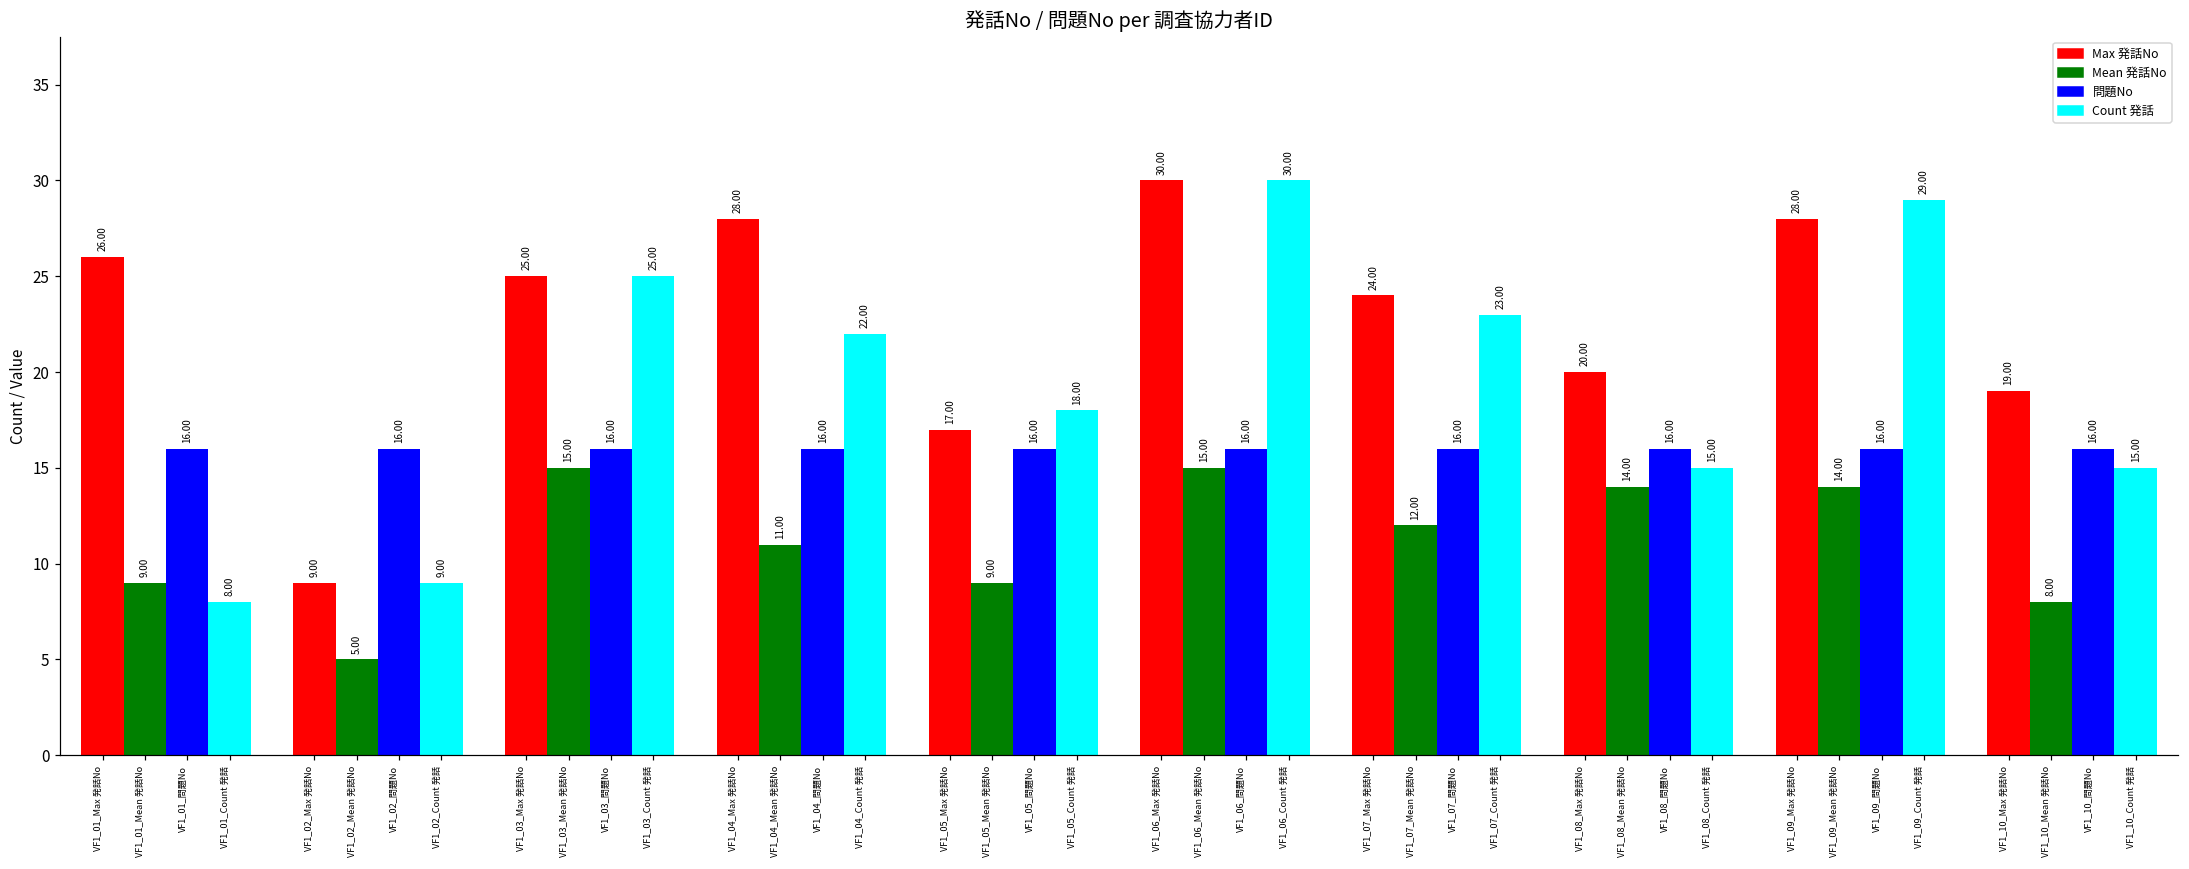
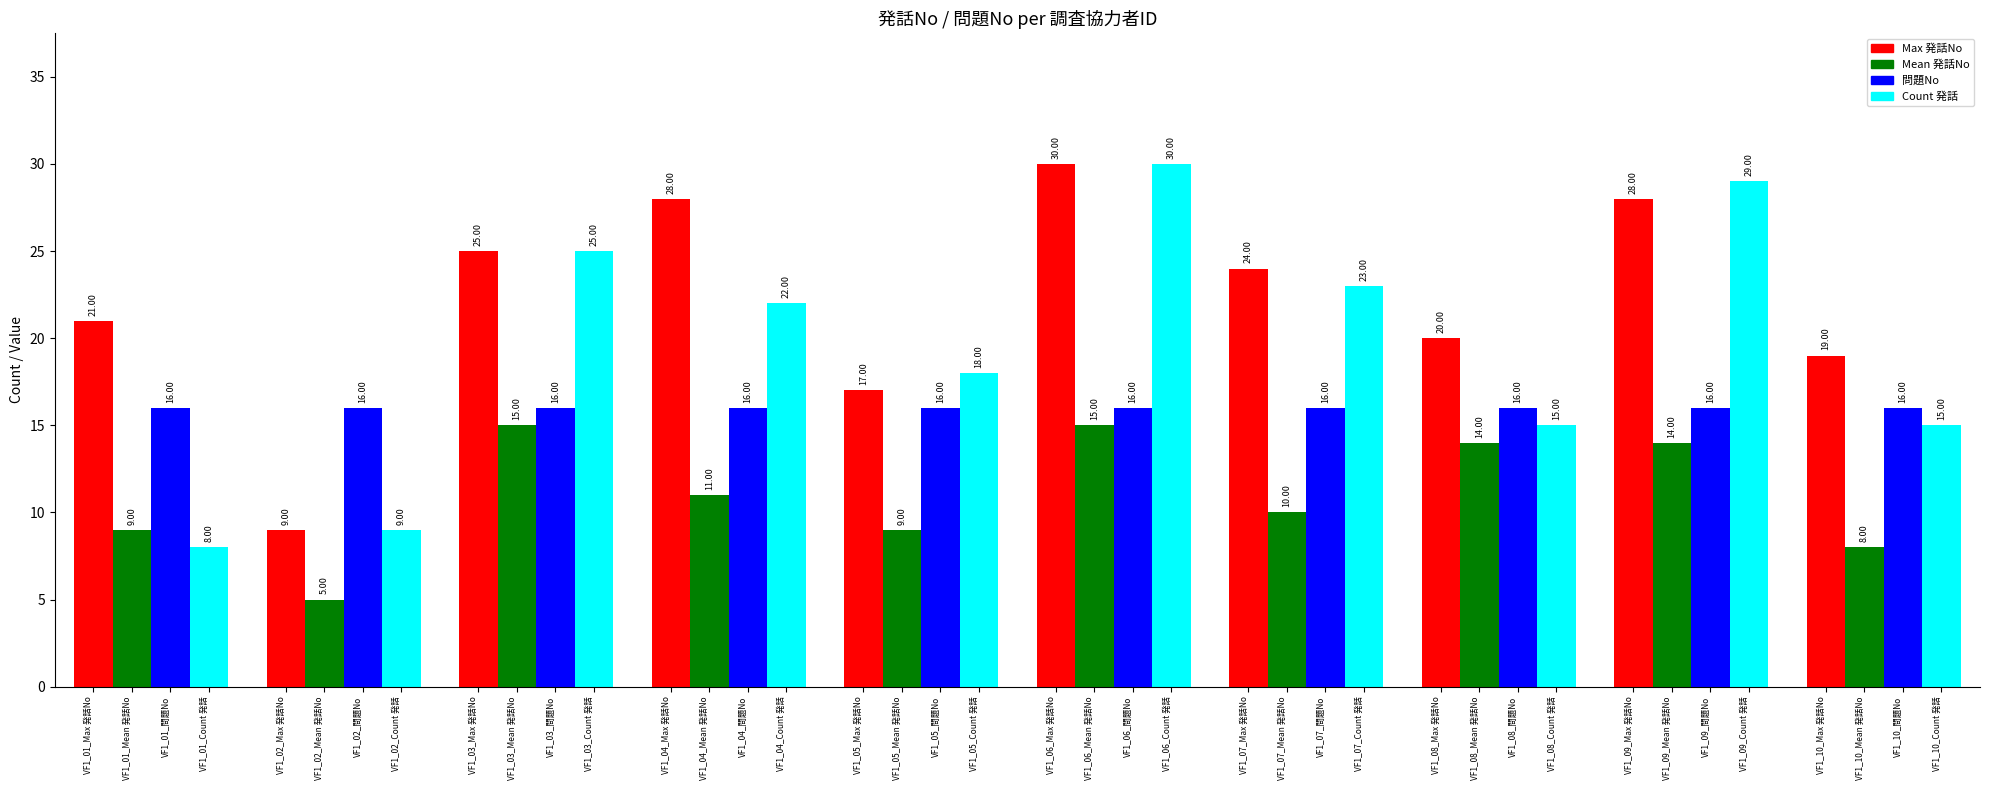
  {
    "Max 発話No": {
-     "VF1_01_Max 発話No": 26.00,
+     "VF1_01_Max 発話No": 21.00,
      "VF1_02_Max 発話No": 9.00,
      "VF1_03_Max 発話No": 25.00,
      "VF1_04_Max 発話No": 28.00,
      "VF1_05_Max 発話No": 17.00,
      "VF1_06_Max 発話No": 30.00,
      "VF1_07_Max 発話No": 24.00,
      "VF1_08_Max 発話No": 20.00,
      "VF1_09_Max 発話No": 28.00,
      "VF1_10_Max 発話No": 19.00
    },
    "Mean 発話No": {
      "VF1_01_Mean 発話No": 9.00,
      "VF1_02_Mean 発話No": 5.00,
      "VF1_03_Mean 発話No": 15.00,
      "VF1_04_Mean 発話No": 11.00,
      "VF1_05_Mean 発話No": 9.00,
      "VF1_06_Mean 発話No": 15.00,
-     "VF1_07_Mean 発話No": 12.00,
+     "VF1_07_Mean 発話No": 10.00,
      "VF1_08_Mean 発話No": 14.00,
      "VF1_09_Mean 発話No": 14.00,
      "VF1_10_Mean 発話No": 8.00
    },
    "問題No": {
      "VF1_01_問題No": 16.00,
      "VF1_02_問題No": 16.00,
      "VF1_03_問題No": 16.00,
      "VF1_04_問題No": 16.00,
      "VF1_05_問題No": 16.00,
      "VF1_06_問題No": 16.00,
      "VF1_07_問題No": 16.00,
      "VF1_08_問題No": 16.00,
      "VF1_09_問題No": 16.00,
      "VF1_10_問題No": 16.00
    },
    "Count 発話": {
      "VF1_01_Count 発話": 8.00,
      "VF1_02_Count 発話": 9.00,
      "VF1_03_Count 発話": 25.00,
      "VF1_04_Count 発話": 22.00,
      "VF1_05_Count 発話": 18.00,
      "VF1_06_Count 発話": 30.00,
      "VF1_07_Count 発話": 23.00,
      "VF1_08_Count 発話": 15.00,
      "VF1_09_Count 発話": 29.00,
      "VF1_10_Count 発話": 15.00
    }
  }
